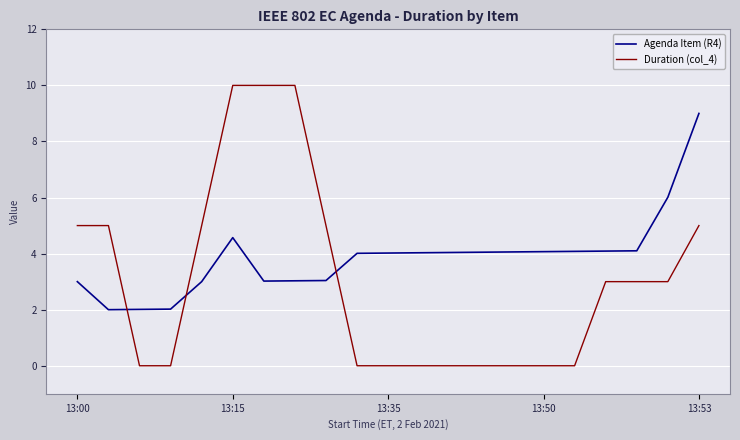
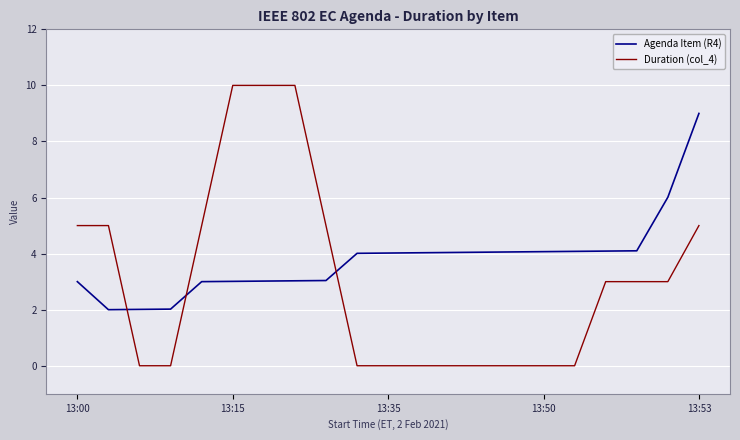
  {
    "Agenda Item (R4)": {
      "13:00": 3.0,
-     "13:15": 4.6
+     "13:15": 3.0
    },
    "Duration (col_4)": {
      "13:00": 5.0,
      "13:15": 10.0
    }
  }
